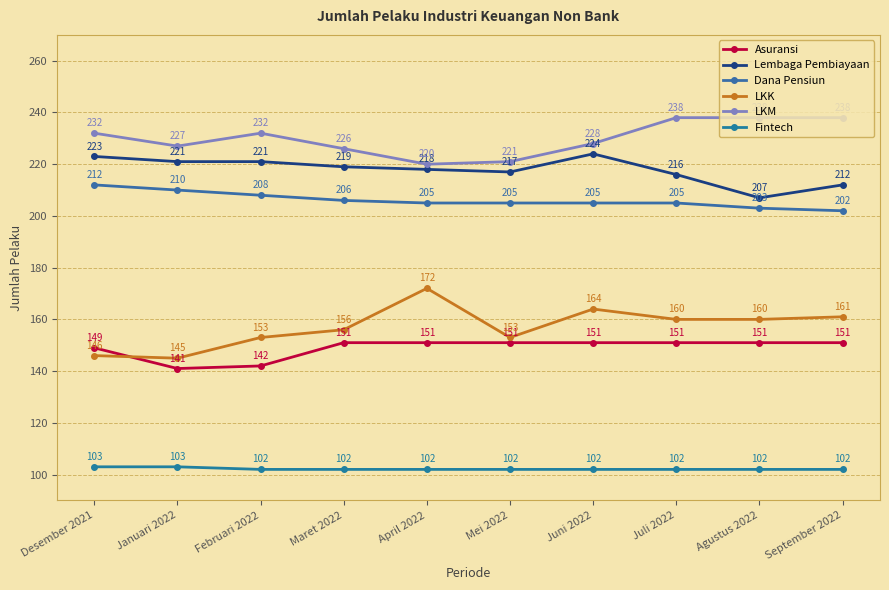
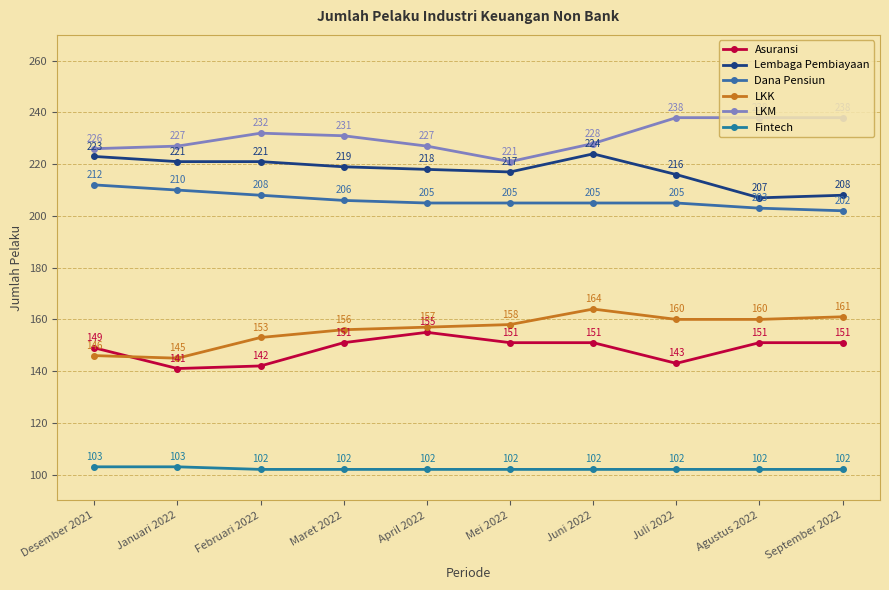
  {
    "Asuransi": {
      "Februari 2022": 142,
-     "April 2022": 151,
+     "April 2022": 155,
      "Mei 2022": 151,
      "Juni 2022": 151,
-     "Juli 2022": 151,
+     "Juli 2022": 143,
      "Agustus 2022": 151,
      "September 2022": 151
    },
    "Lembaga Pembiayaan": {
      "Februari 2022": 221,
      "Maret 2022": 219,
      "April 2022": 218,
      "Juli 2022": 216,
      "Agustus 2022": 207,
-     "September 2022": 212
+     "September 2022": 208
    },
    "LKK": {
      "Januari 2022": 145,
      "Februari 2022": 153,
      "Maret 2022": 156,
-     "April 2022": 172,
-     "Mei 2022": 153,
+     "April 2022": 157,
+     "Mei 2022": 158,
      "Juni 2022": 164,
      "Juli 2022": 160,
      "Agustus 2022": 160,
      "September 2022": 161
    },
    "LKM": {
-     "Desember 2021": 232,
+     "Desember 2021": 226,
      "Januari 2022": 227,
      "Februari 2022": 232,
-     "Maret 2022": 226,
-     "April 2022": 220,
+     "Maret 2022": 231,
+     "April 2022": 227,
      "Mei 2022": 221,
      "Juni 2022": 228,
      "Juli 2022": 238
    }
  }
